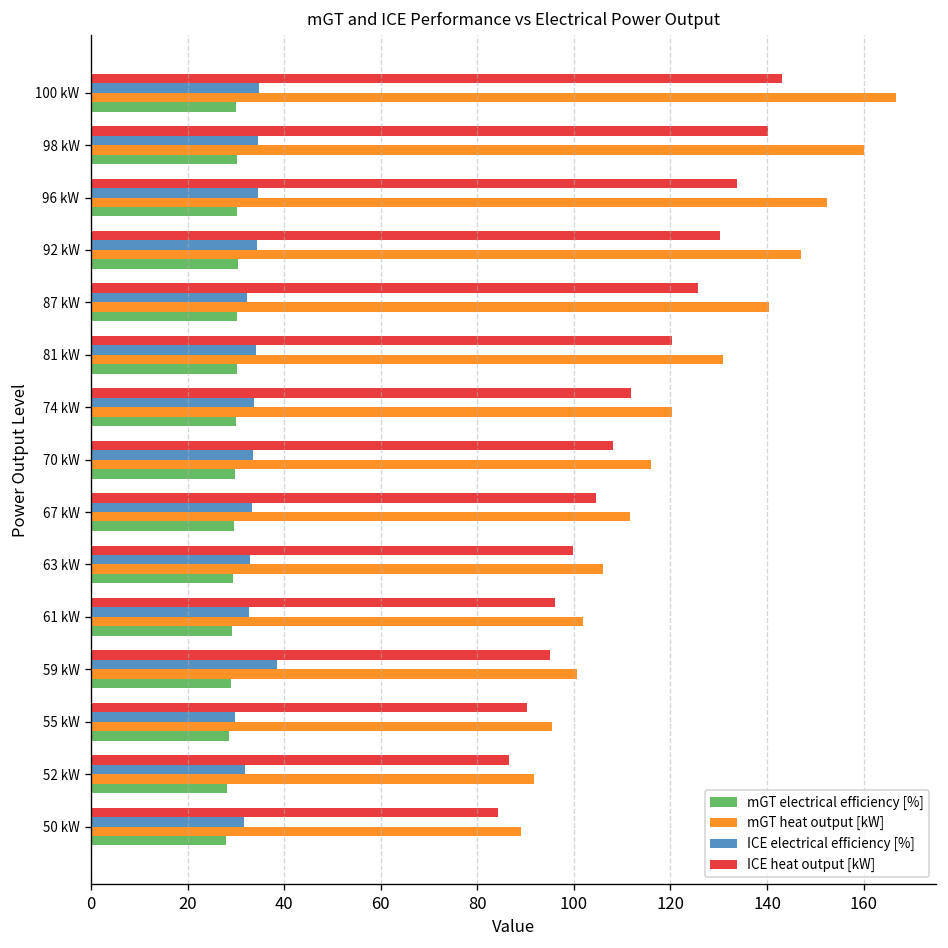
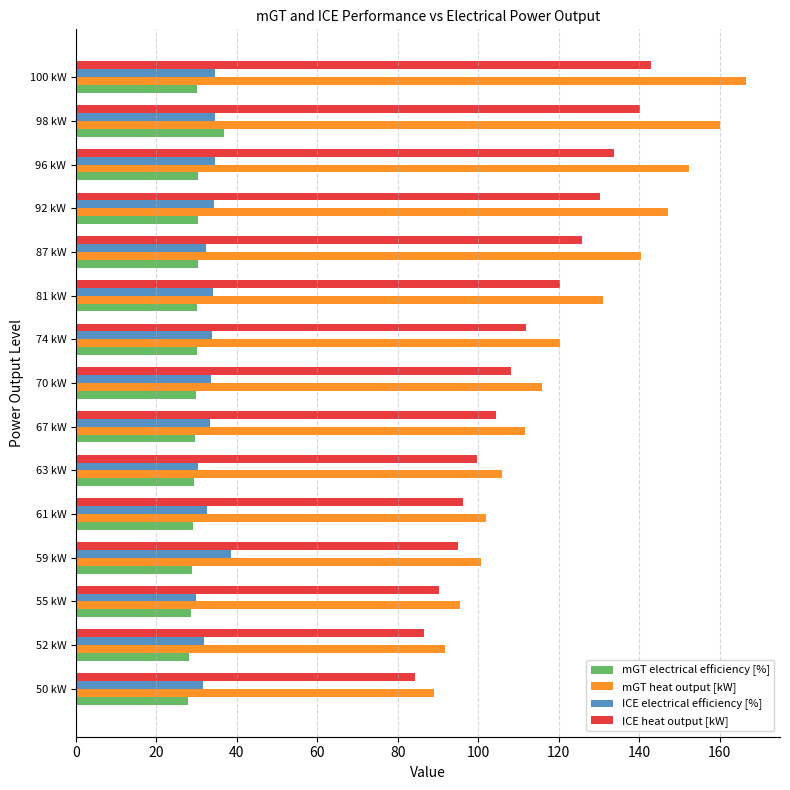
  {
    "mGT electrical efficiency [%]": {
      "100 kW": 30,
-     "98 kW": 30,
+     "98 kW": 37,
      "96 kW": 30,
      "92 kW": 30,
      "87 kW": 30,
      "81 kW": 30,
      "74 kW": 30,
      "70 kW": 30,
      "67 kW": 30,
      "63 kW": 29,
      "61 kW": 29,
      "59 kW": 29,
      "55 kW": 29,
      "52 kW": 28,
      "50 kW": 28
    },
    "mGT heat output [kW]": {
      "100 kW": 167,
      "98 kW": 160,
      "96 kW": 152,
      "92 kW": 147,
      "87 kW": 140,
      "81 kW": 131,
      "74 kW": 120,
      "70 kW": 116,
      "67 kW": 112,
      "63 kW": 106,
      "61 kW": 102,
      "59 kW": 101,
      "55 kW": 95,
      "52 kW": 92,
      "50 kW": 89
    },
    "ICE electrical efficiency [%]": {
      "100 kW": 35,
      "98 kW": 35,
      "96 kW": 35,
      "92 kW": 34,
      "87 kW": 32,
      "81 kW": 34,
      "74 kW": 34,
      "70 kW": 33,
      "67 kW": 33,
-     "63 kW": 33,
+     "63 kW": 30,
      "61 kW": 33,
      "59 kW": 38,
      "55 kW": 30,
      "52 kW": 32,
      "50 kW": 32
    },
    "ICE heat output [kW]": {
      "100 kW": 143,
      "98 kW": 140,
      "96 kW": 134,
      "92 kW": 130,
      "87 kW": 126,
      "81 kW": 120,
      "74 kW": 112,
      "70 kW": 108,
      "67 kW": 104,
      "63 kW": 100,
      "61 kW": 96,
      "59 kW": 95,
      "55 kW": 90,
      "52 kW": 87,
      "50 kW": 84
    }
  }
